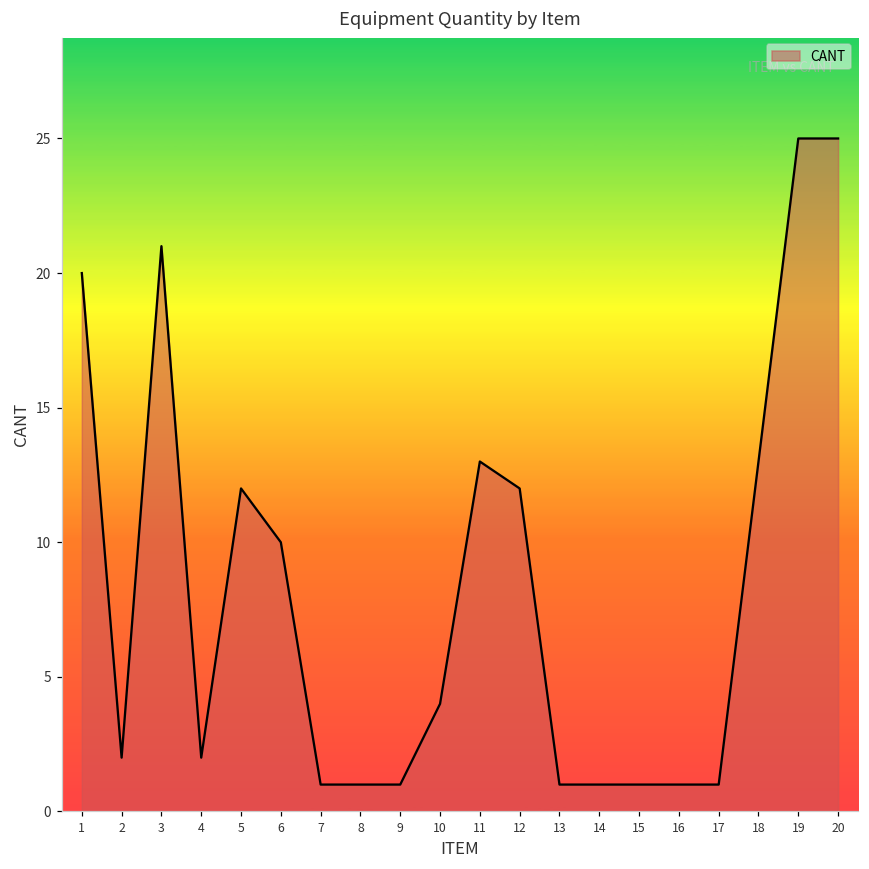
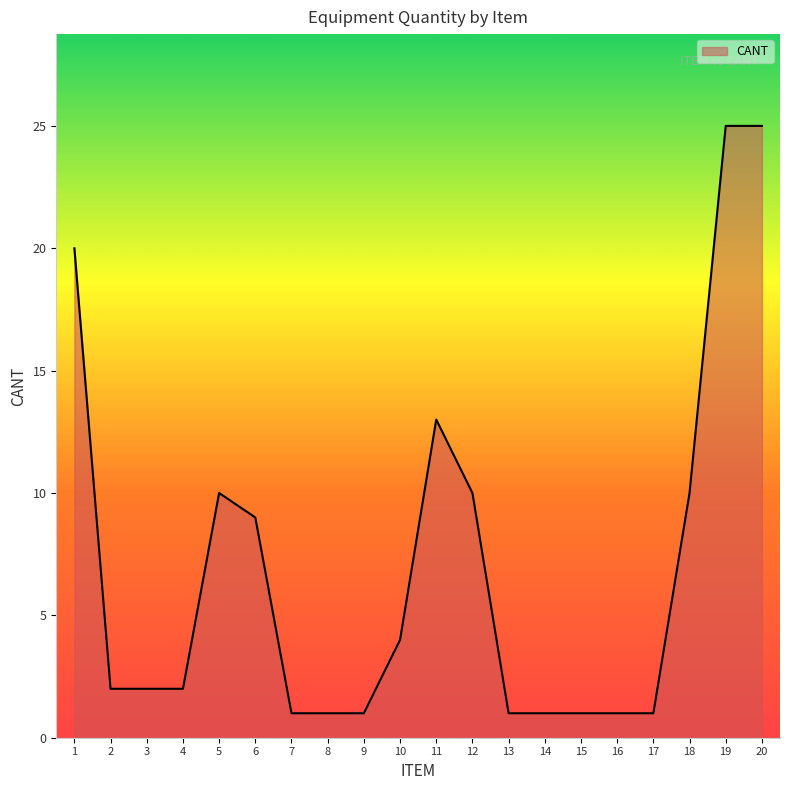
  {
    "1": 20,
    "2": 2,
-   "3": 21,
+   "3": 2,
    "4": 2,
-   "5": 12,
-   "6": 10,
+   "5": 10,
+   "6": 9,
    "7": 1,
    "8": 1,
    "9": 1,
    "10": 4,
    "11": 13,
-   "12": 12,
+   "12": 10,
    "13": 1,
    "14": 1,
    "15": 1,
    "16": 1,
    "17": 1,
-   "18": 13,
+   "18": 10,
    "19": 25,
    "20": 25
  }
